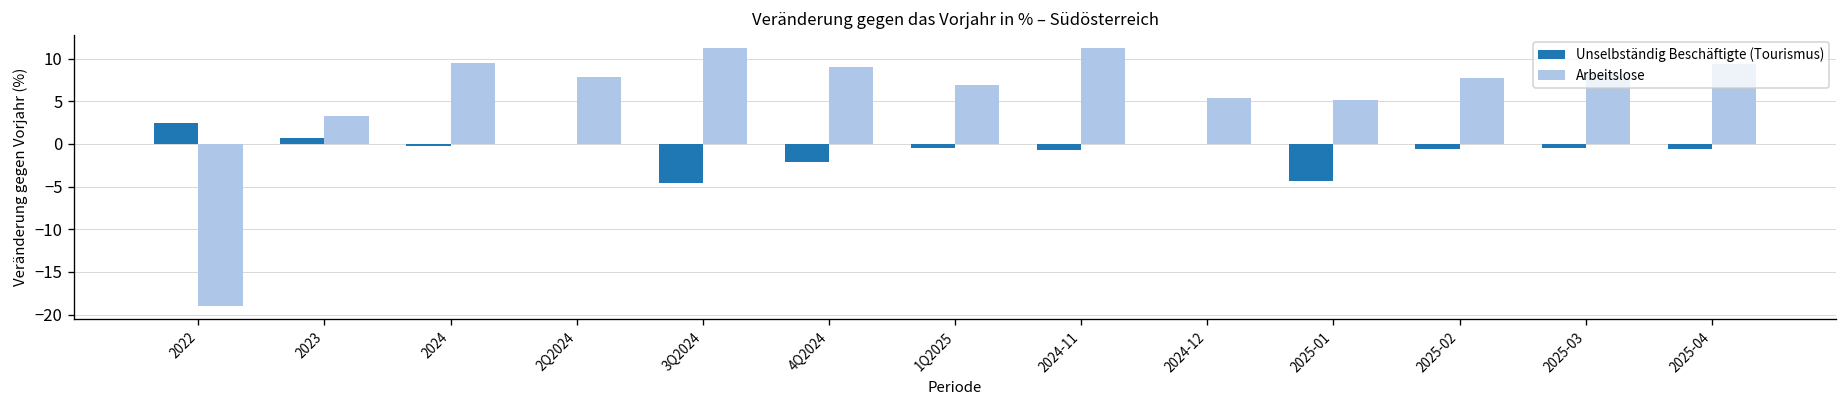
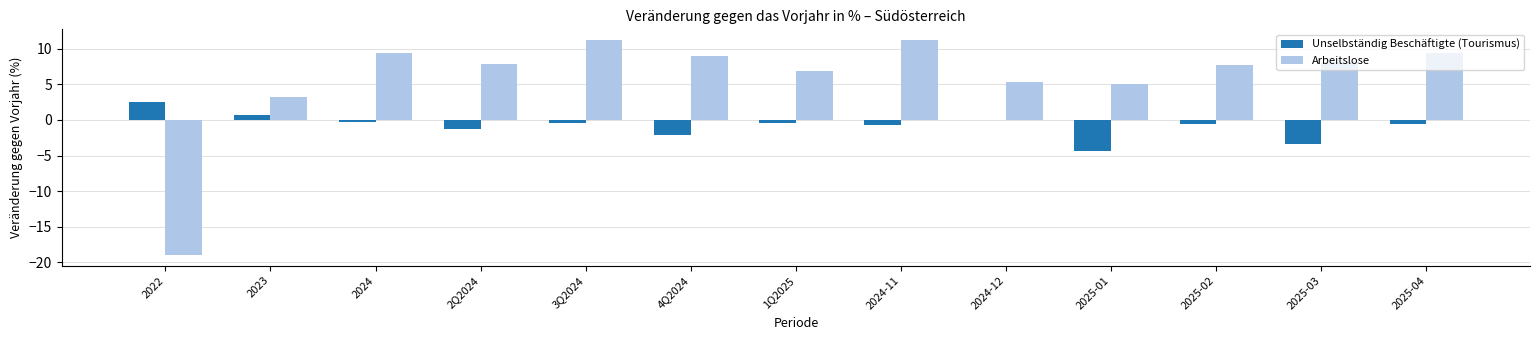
  {
    "Unselbständig Beschäftigte (Tourismus)": {
      "2022": 2,
      "2023": 1,
-     "2Q2024": 0,
-     "3Q2024": -5,
+     "2Q2024": -1,
+     "3Q2024": 0,
      "4Q2024": -2,
      "1Q2025": 0,
      "2024-11": -1,
      "2025-01": -4,
      "2025-02": -1,
-     "2025-03": 0,
+     "2025-03": -3,
      "2025-04": -1
    },
    "Arbeitslose": {
      "2022": -19,
      "2023": 3,
      "2024": 9,
      "2Q2024": 8,
      "3Q2024": 11,
      "4Q2024": 9,
      "1Q2025": 7,
      "2024-11": 11,
      "2024-12": 5,
      "2025-01": 5,
      "2025-02": 8
    }
  }
